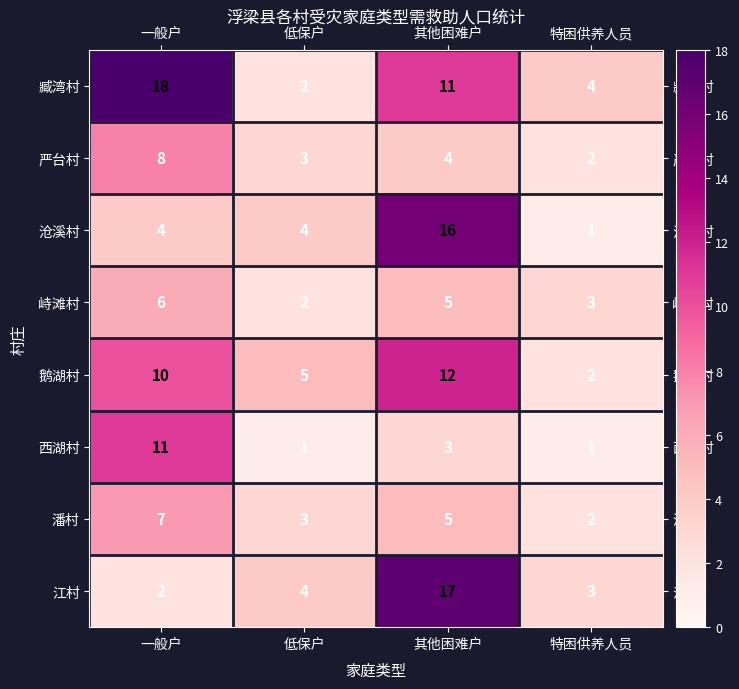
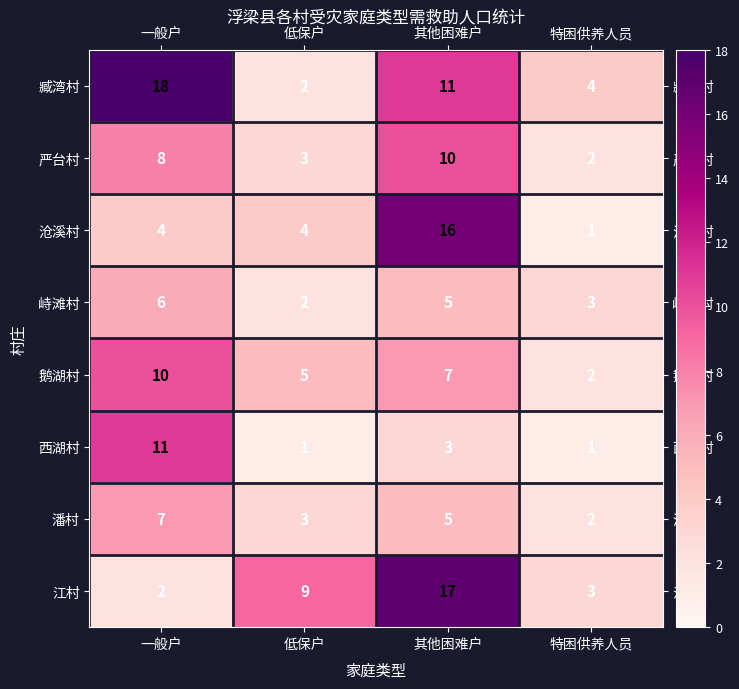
  {
    "臧湾村": {
      "一般户": 18,
      "其他困难户": 11,
      "特困供养人员": 4
    },
    "严台村": {
      "一般户": 8,
-     "其他困难户": 4
+     "其他困难户": 10
    },
    "沧溪村": {
      "一般户": 4,
      "低保户": 4,
      "其他困难户": 16
    },
    "峙滩村": {
      "一般户": 6,
      "其他困难户": 5
    },
    "鹅湖村": {
      "一般户": 10,
      "低保户": 5,
-     "其他困难户": 12
+     "其他困难户": 7
    },
    "西湖村": {
      "一般户": 11
    },
    "潘村": {
      "一般户": 7,
      "其他困难户": 5
    },
    "江村": {
-     "低保户": 4,
+     "低保户": 9,
      "其他困难户": 17
    }
  }
